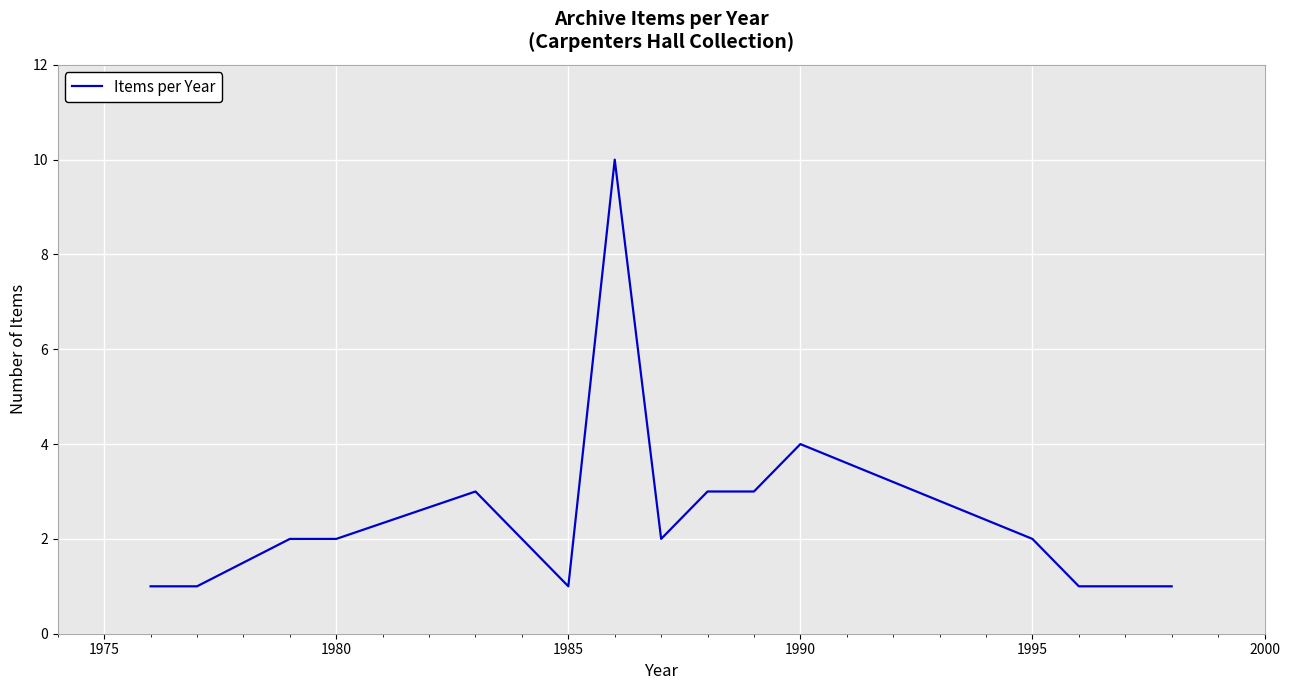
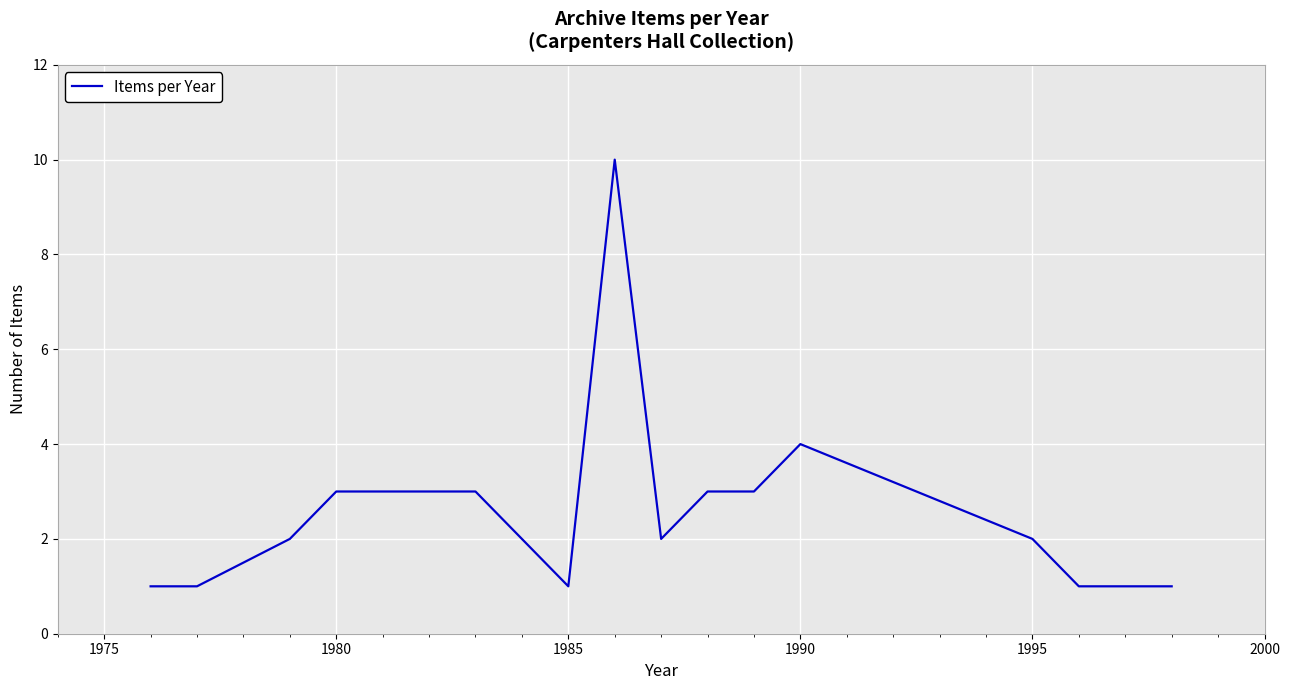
  {
-   "1980": 2,
+   "1980": 3,
    "1985": 1,
    "1990": 4,
    "1995": 2
  }
